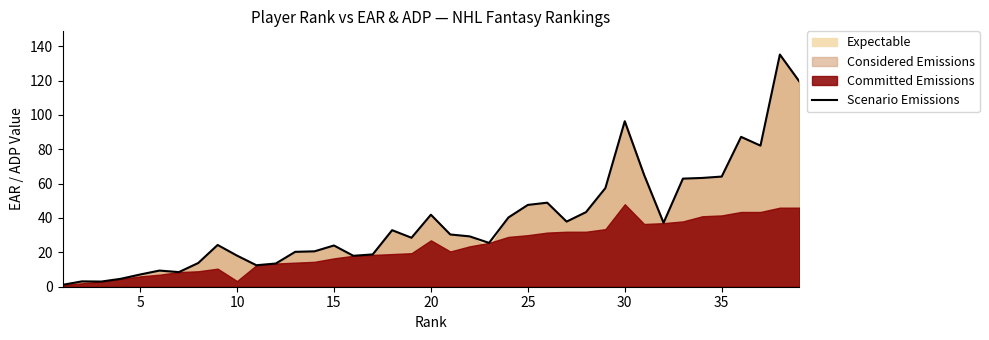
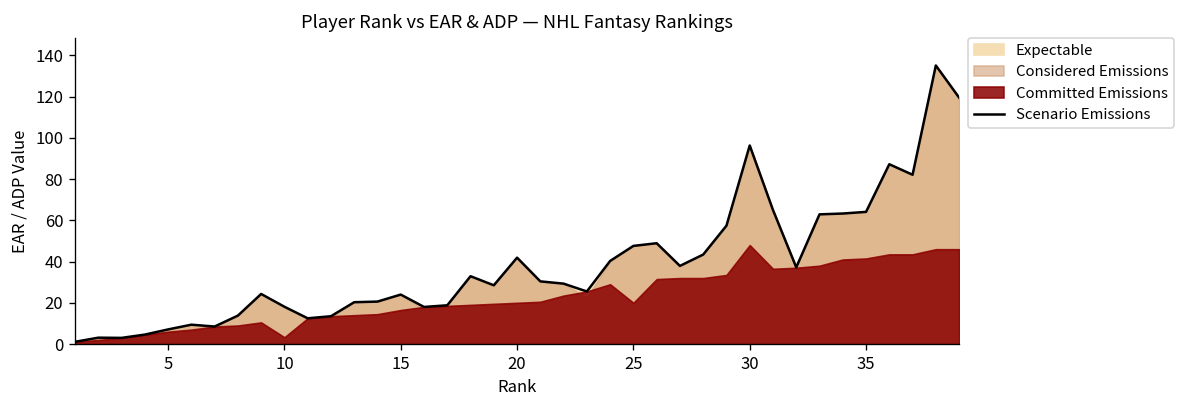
  {
    "Committed Emissions": {
      "10": 3,
      "15": 17,
-     "20": 27,
-     "25": 30,
+     "20": 20,
+     "25": 20,
      "30": 48,
      "35": 42
    }
  }
